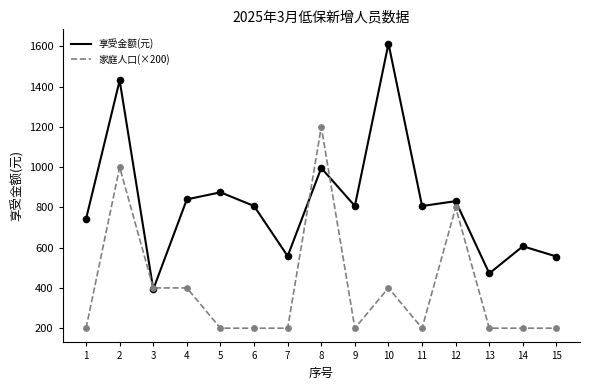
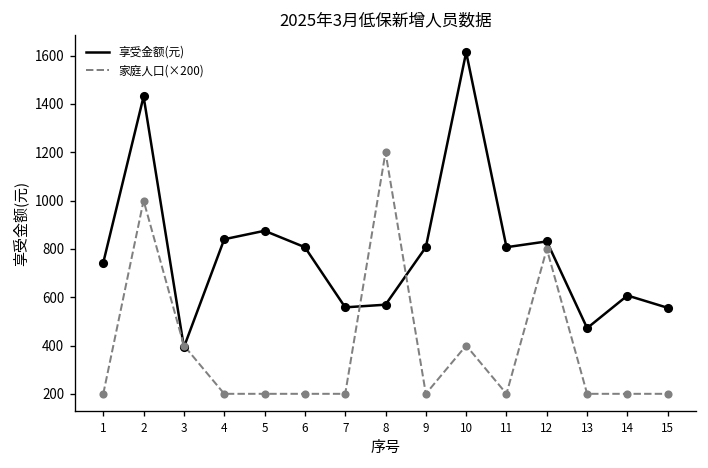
  {
    "享受金额(元)": {
      "1": 740,
      "2": 1430,
      "4": 840,
      "5": 880,
      "6": 810,
      "7": 560,
-     "8": 1000,
+     "8": 570,
      "9": 810,
      "10": 1610,
      "11": 810,
      "12": 830,
      "13": 470,
      "14": 610,
      "15": 560
    },
    "家庭人口(×200)": {
      "1": 200,
      "2": 1000,
-     "4": 400,
+     "4": 200,
      "5": 200,
      "6": 200,
      "7": 200,
      "8": 1200,
      "9": 200,
      "10": 400,
      "11": 200,
      "12": 800,
      "13": 200,
      "14": 200,
      "15": 200
    }
  }
